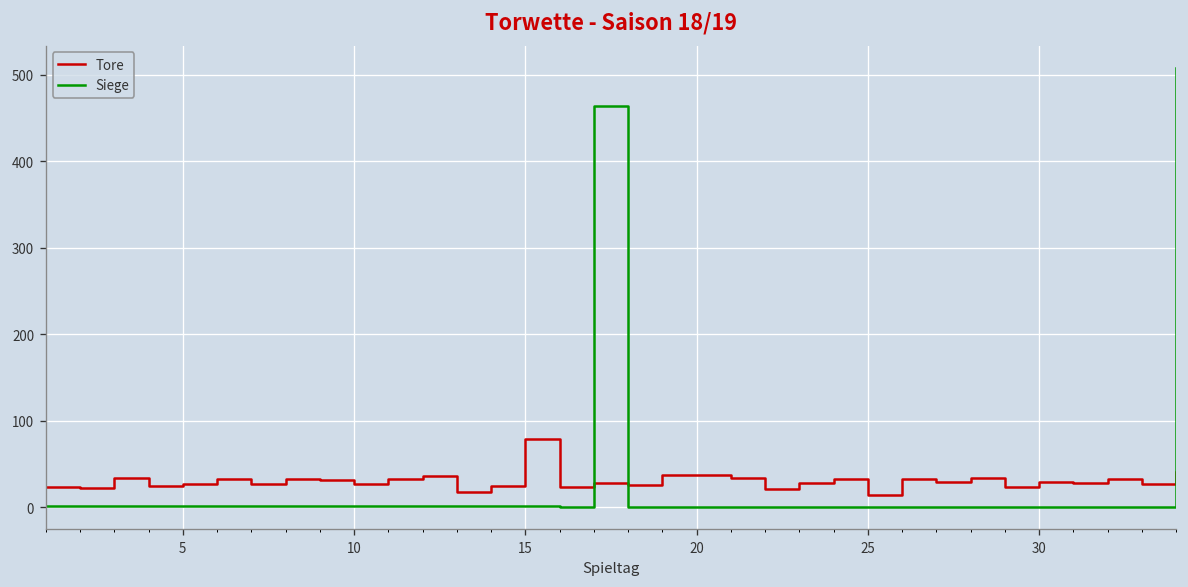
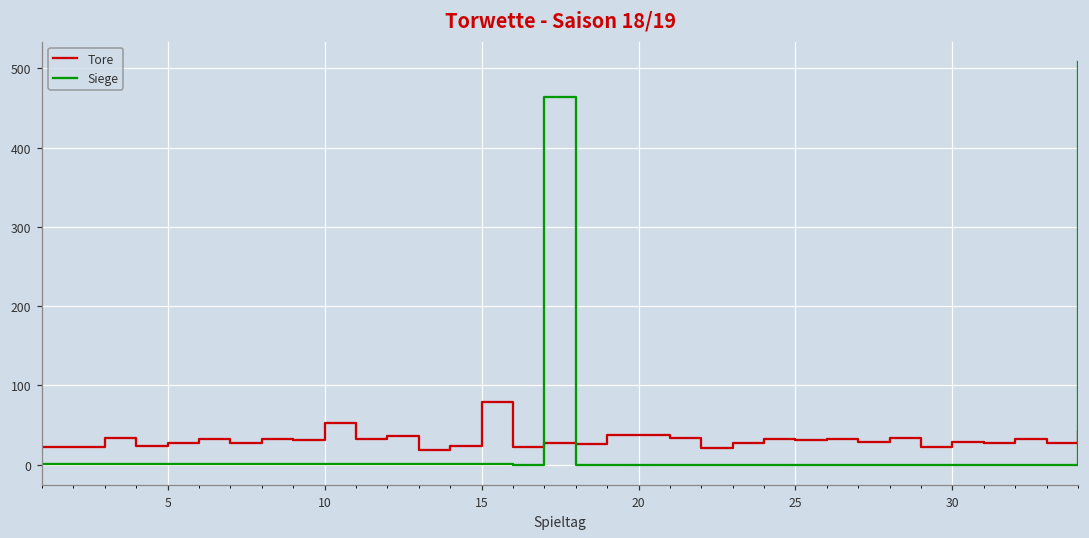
  {
    "Tore": {
      "5": 30,
-     "10": 30,
+     "10": 50,
      "15": 80,
      "20": 40,
-     "25": 10,
+     "25": 30,
      "30": 30
    },
    "Siege": {
      "5": 0,
      "10": 0,
      "15": 0,
      "20": 0,
      "25": 0,
      "30": 0
    }
  }
